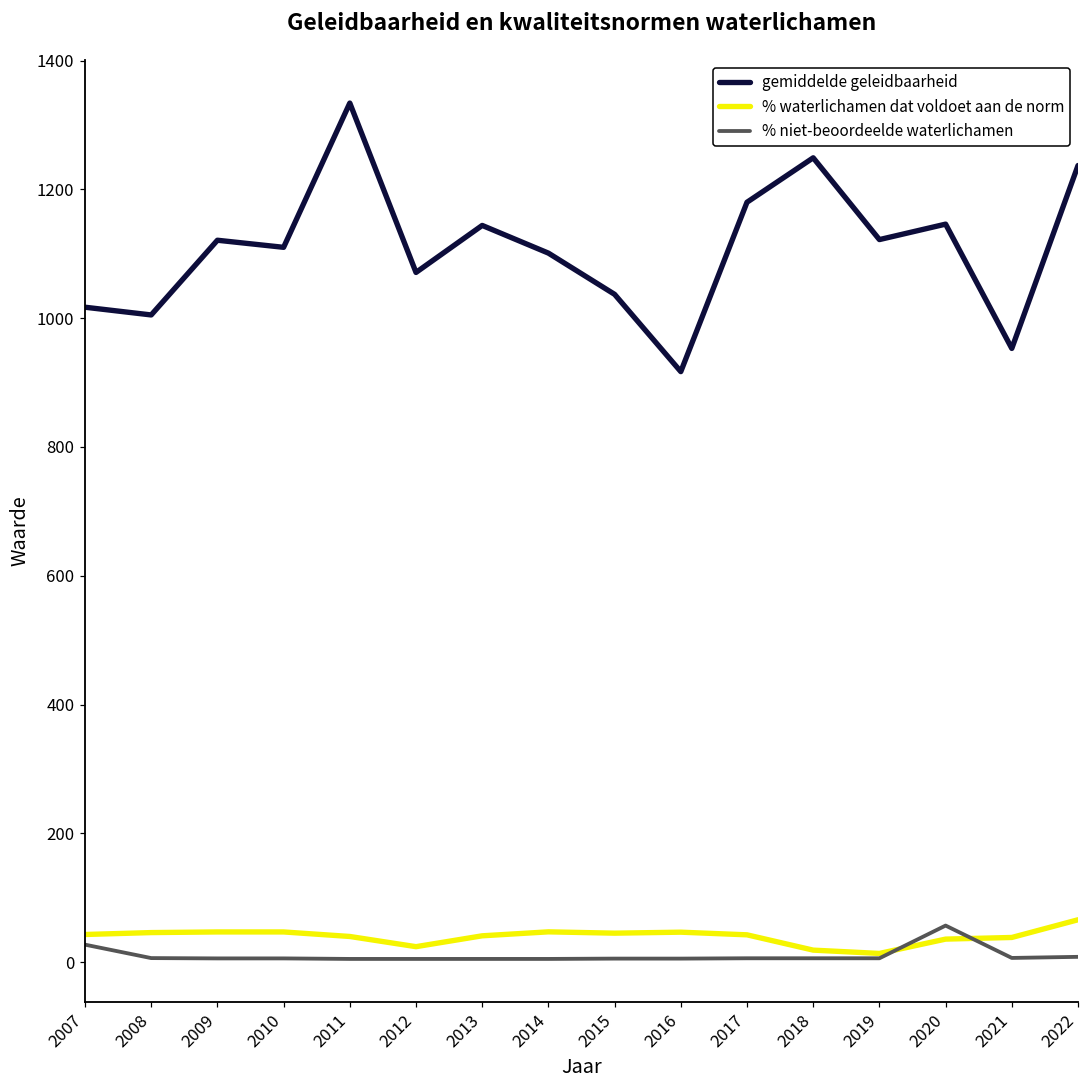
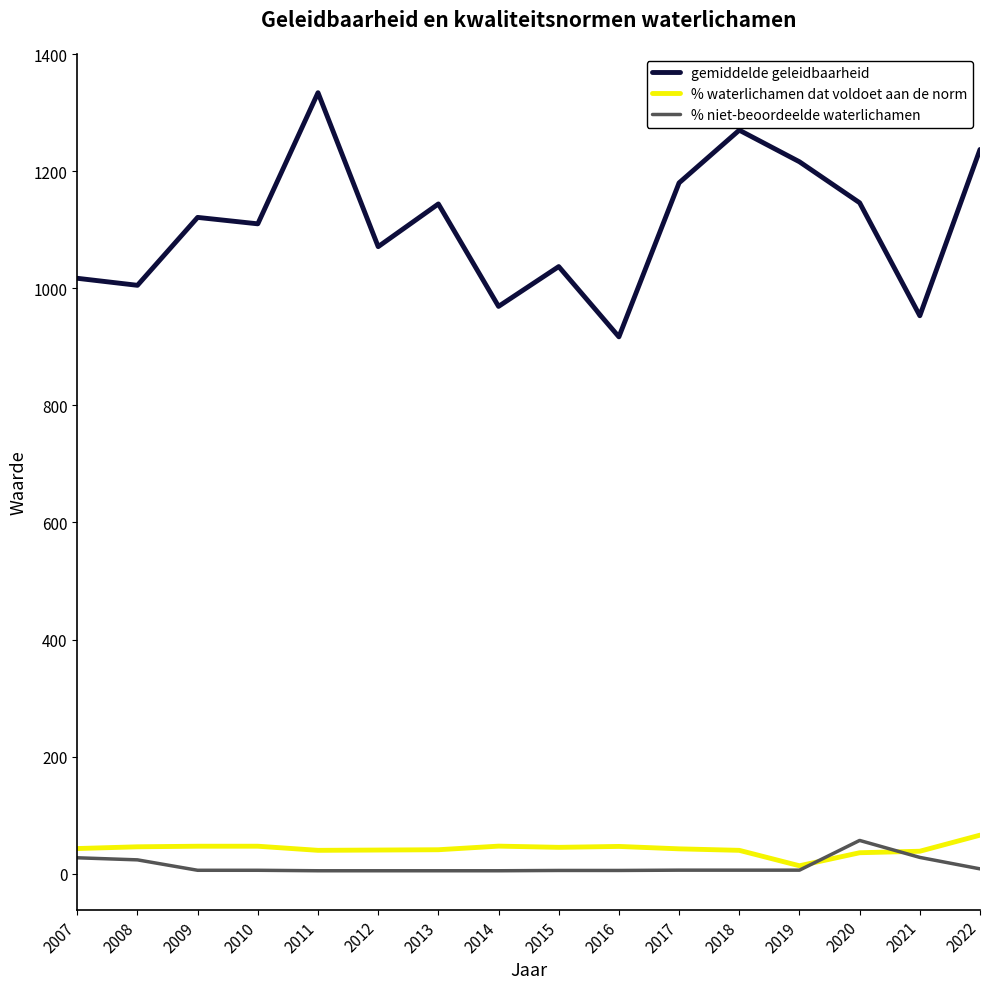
  {
    "gemiddelde geleidbaarheid": {
      "2007": 1020,
      "2008": 1010,
      "2009": 1120,
      "2010": 1110,
      "2011": 1330,
      "2012": 1070,
      "2013": 1140,
-     "2014": 1100,
+     "2014": 970,
      "2015": 1040,
      "2016": 920,
      "2017": 1180,
-     "2018": 1250,
-     "2019": 1120,
+     "2018": 1270,
+     "2019": 1220,
      "2020": 1150,
      "2021": 950,
      "2022": 1240
    },
    "% waterlichamen dat voldoet aan de norm": {
      "2007": 40,
      "2008": 50,
      "2009": 50,
      "2010": 50,
      "2011": 40,
-     "2012": 20,
+     "2012": 40,
      "2013": 40,
      "2014": 50,
      "2015": 50,
      "2016": 50,
      "2017": 40,
-     "2018": 20,
+     "2018": 40,
      "2019": 10,
      "2020": 40,
      "2021": 40,
      "2022": 70
    },
    "% niet-beoordeelde waterlichamen": {
      "2007": 30,
-     "2008": 10,
+     "2008": 20,
      "2009": 10,
      "2010": 10,
      "2011": 10,
      "2012": 10,
      "2013": 10,
      "2014": 10,
      "2015": 10,
      "2016": 10,
      "2017": 10,
      "2018": 10,
      "2019": 10,
      "2020": 60,
-     "2021": 10,
+     "2021": 30,
      "2022": 10
    }
  }
